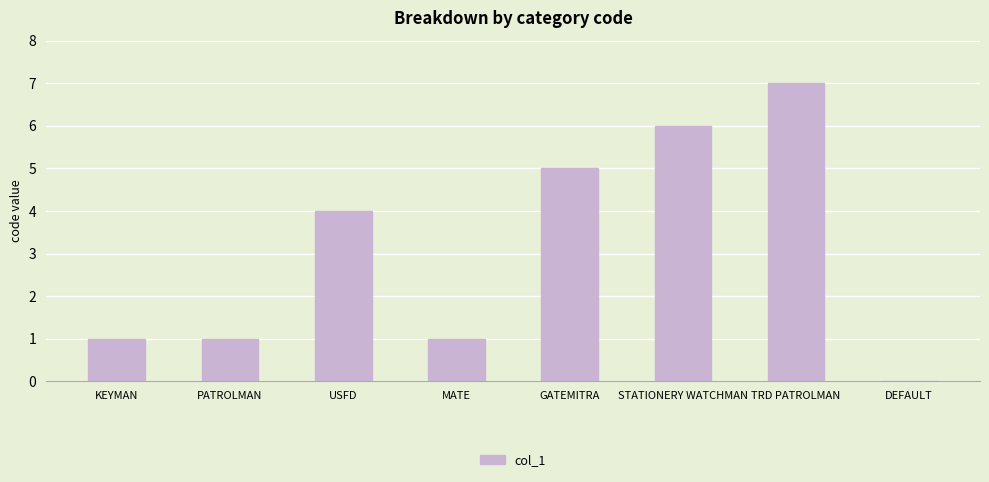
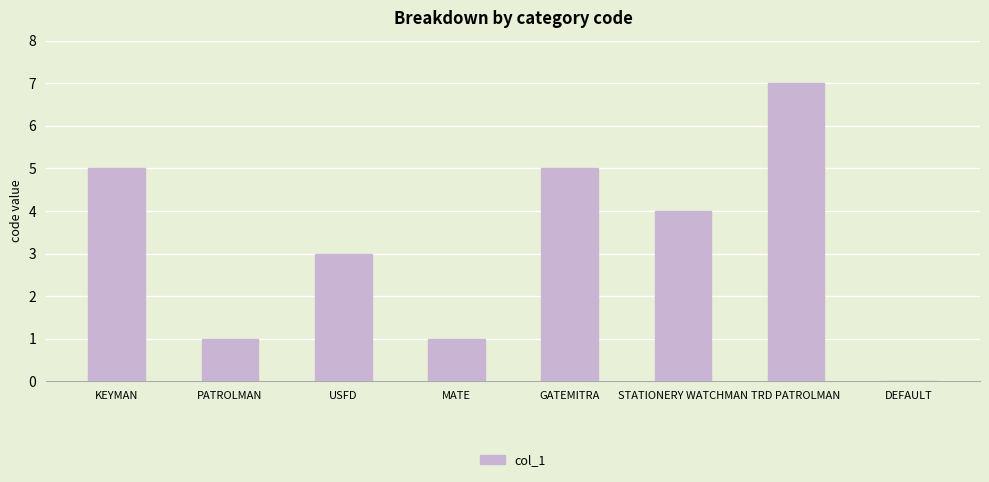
  {
-   "KEYMAN": 1,
+   "KEYMAN": 5,
    "PATROLMAN": 1,
-   "USFD": 4,
+   "USFD": 3,
    "MATE": 1,
    "GATEMITRA": 5,
-   "STATIONERY WATCHMAN": 6,
+   "STATIONERY WATCHMAN": 4,
    "TRD PATROLMAN": 7,
    "DEFAULT": 0
  }
